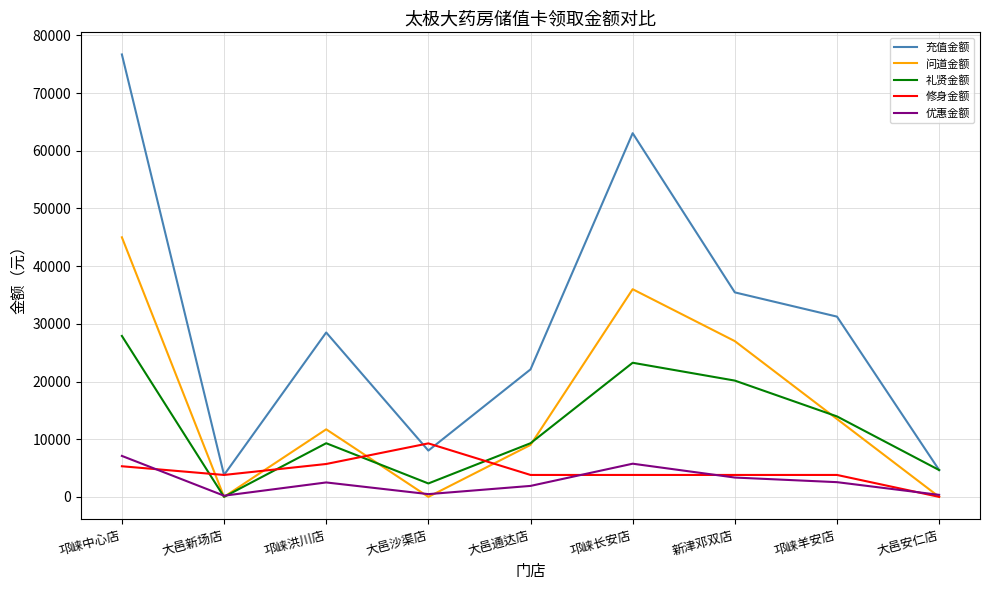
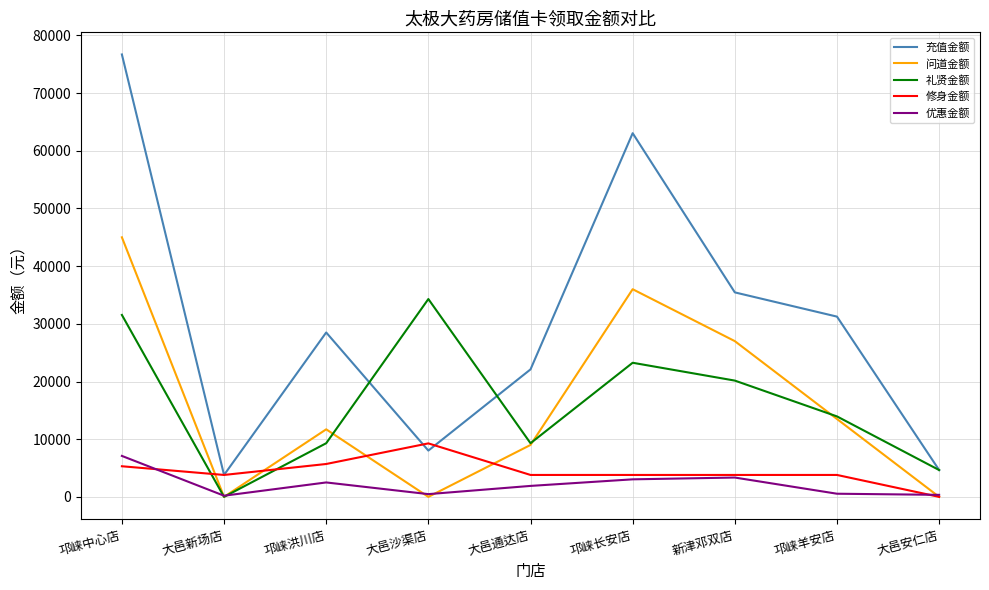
  {
    "充值金额": {
      "邛崃中心店": 77000,
      "邛崃洪川店": 29000,
      "大邑沙渠店": 8000,
      "大邑通达店": 22000,
      "邛崃长安店": 63000,
      "新津邓双店": 35000,
      "邛崃羊安店": 31000
    },
    "问道金额": {
      "邛崃中心店": 45000,
      "邛崃洪川店": 12000,
      "大邑沙渠店": 0,
      "邛崃长安店": 36000,
      "新津邓双店": 27000,
      "邛崃羊安店": 14000
    },
    "礼贤金额": {
-     "邛崃中心店": 28000,
+     "邛崃中心店": 32000,
      "邛崃洪川店": 9000,
-     "大邑沙渠店": 2000,
+     "大邑沙渠店": 34000,
      "邛崃长安店": 23000,
      "新津邓双店": 20000,
      "邛崃羊安店": 14000
    },
    "修身金额": {
      "邛崃中心店": 5000,
      "邛崃洪川店": 6000,
      "大邑沙渠店": 9000,
      "大邑通达店": 4000,
      "邛崃长安店": 4000,
      "新津邓双店": 4000,
      "邛崃羊安店": 4000
    },
    "优惠金额": {
      "邛崃中心店": 7000,
      "邛崃洪川店": 3000,
      "大邑沙渠店": 0,
      "大邑通达店": 2000,
-     "邛崃长安店": 6000,
+     "邛崃长安店": 3000,
      "新津邓双店": 3000,
-     "邛崃羊安店": 3000
+     "邛崃羊安店": 1000
    }
  }
